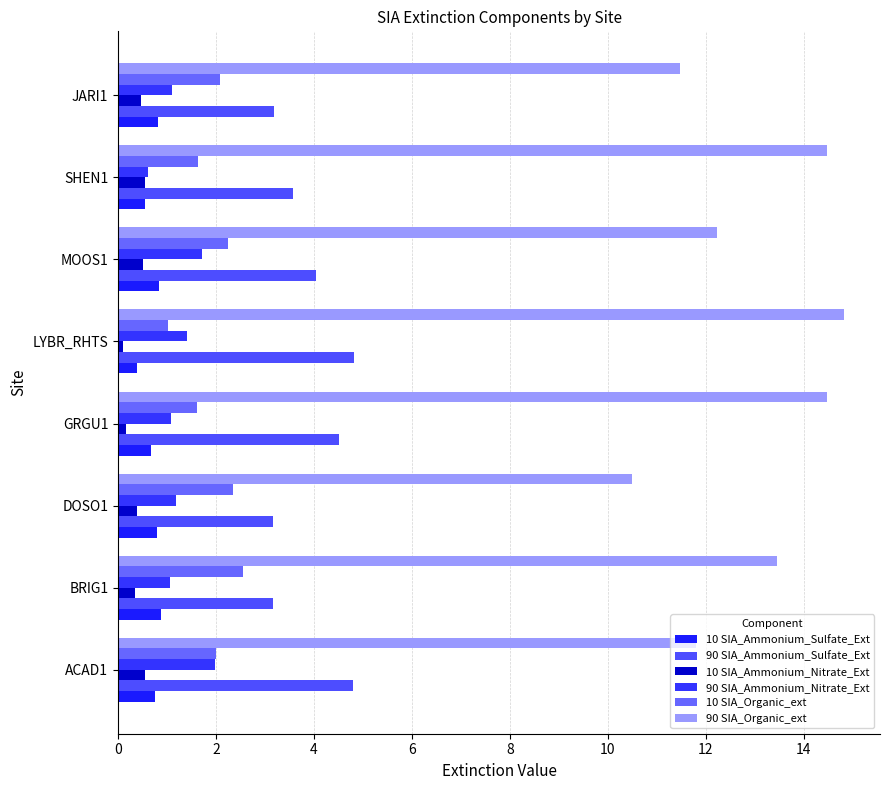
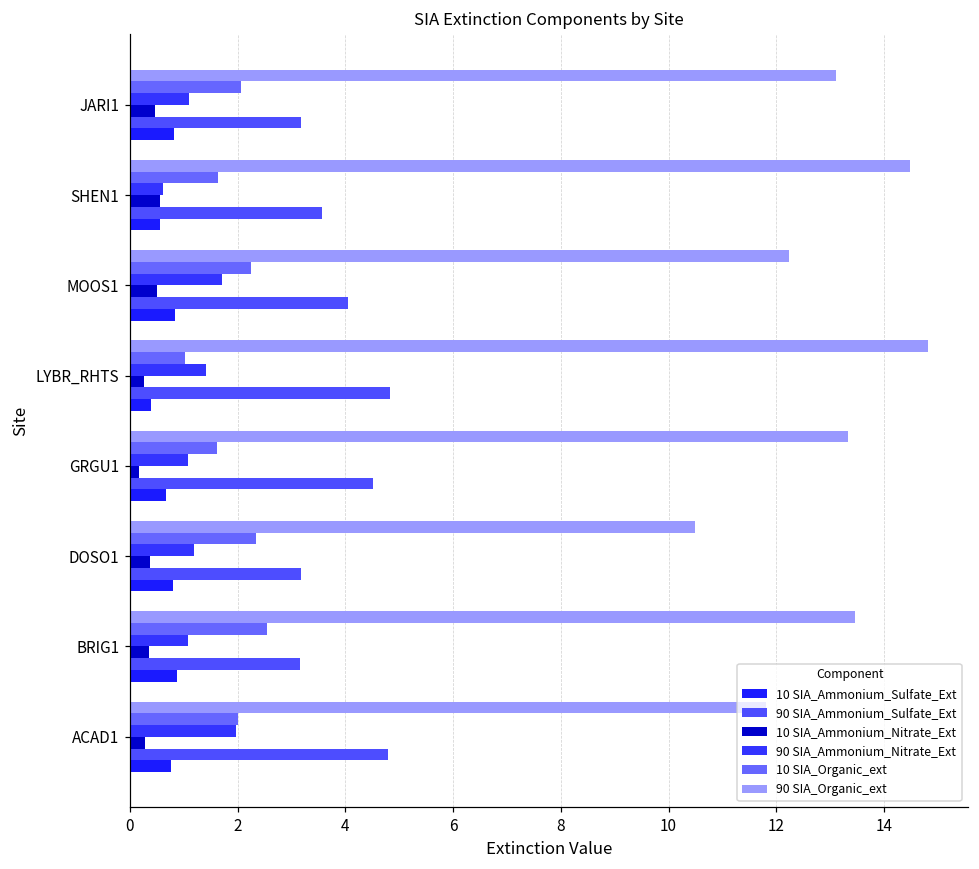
  {
    "10 SIA_Ammonium_Nitrate_Ext": {
      "JARI1": 0.5,
      "SHEN1": 0.6,
      "MOOS1": 0.5,
-     "LYBR_RHTS": 0.1,
+     "LYBR_RHTS": 0.3,
      "GRGU1": 0.2,
      "DOSO1": 0.4,
      "BRIG1": 0.4,
-     "ACAD1": 0.5
+     "ACAD1": 0.3
    },
    "90 SIA_Organic_ext": {
-     "JARI1": 11.5,
+     "JARI1": 13.1,
      "SHEN1": 14.5,
      "MOOS1": 12.2,
      "LYBR_RHTS": 14.8,
-     "GRGU1": 14.5,
+     "GRGU1": 13.3,
      "DOSO1": 10.5,
      "BRIG1": 13.5
    }
  }
